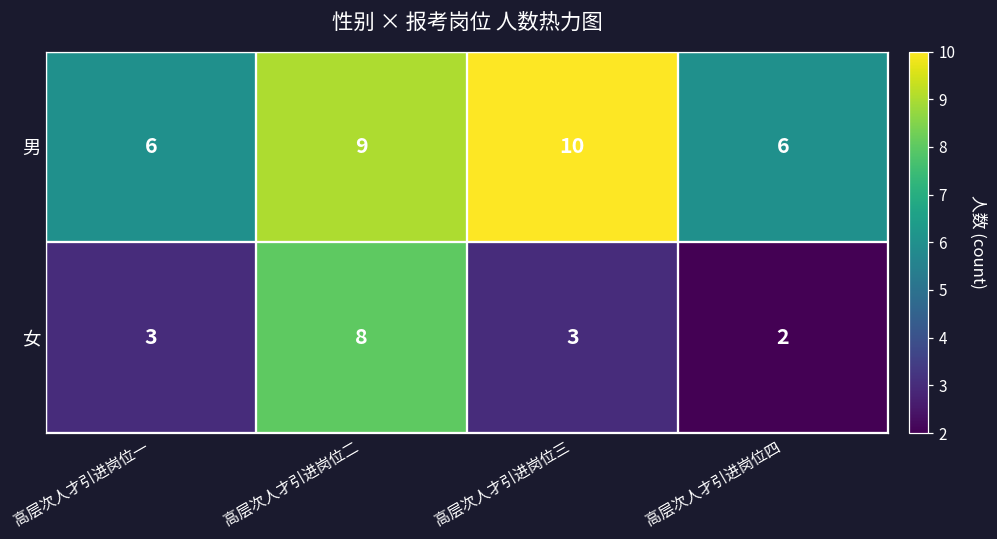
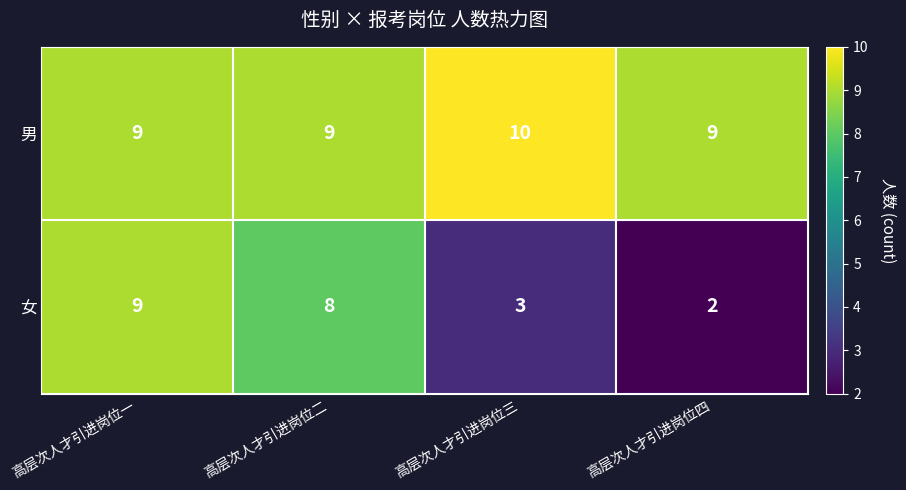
  {
    "男": {
-     "高层次人才引进岗位一": 6,
+     "高层次人才引进岗位一": 9,
      "高层次人才引进岗位二": 9,
      "高层次人才引进岗位三": 10,
-     "高层次人才引进岗位四": 6
+     "高层次人才引进岗位四": 9
    },
    "女": {
-     "高层次人才引进岗位一": 3,
+     "高层次人才引进岗位一": 9,
      "高层次人才引进岗位二": 8,
      "高层次人才引进岗位三": 3,
      "高层次人才引进岗位四": 2
    }
  }
